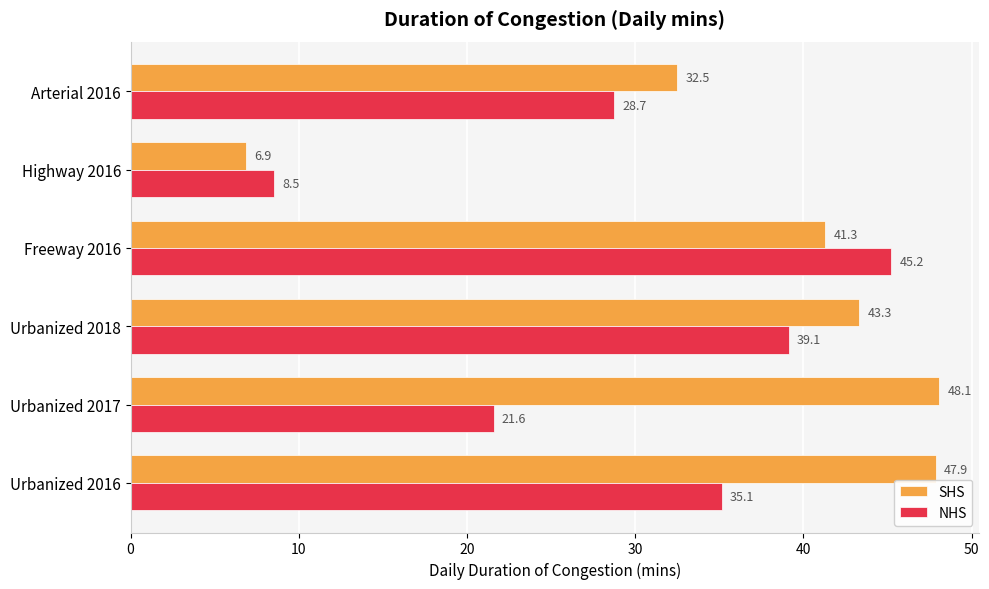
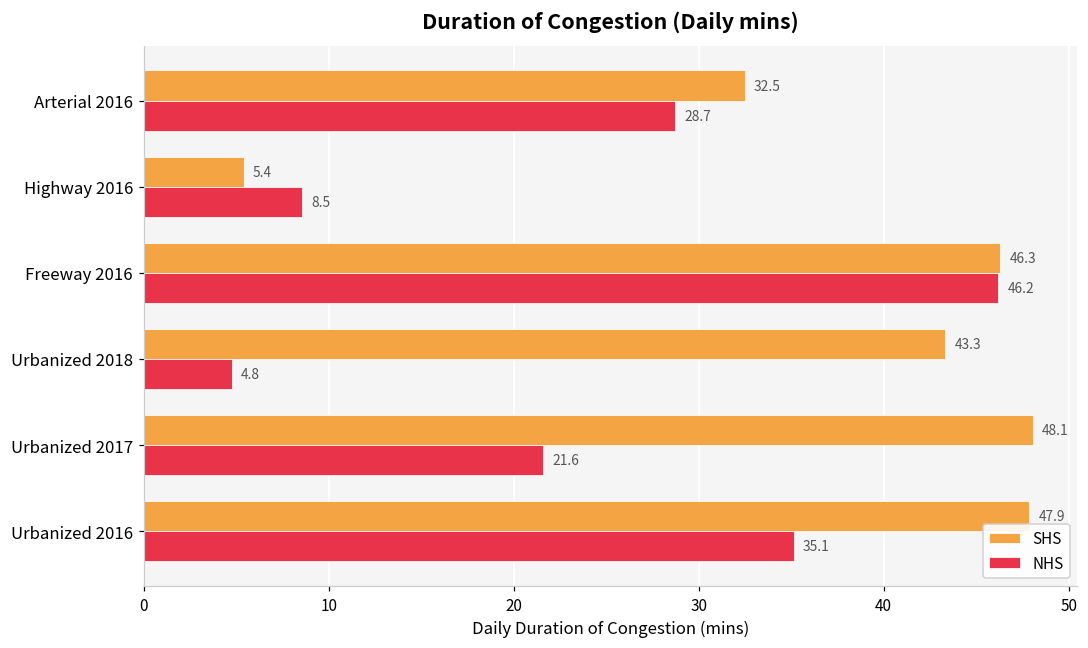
  {
    "SHS": {
      "Arterial 2016": 32.5,
-     "Highway 2016": 6.9,
-     "Freeway 2016": 41.3,
+     "Highway 2016": 5.4,
+     "Freeway 2016": 46.3,
      "Urbanized 2018": 43.3,
      "Urbanized 2017": 48.1,
      "Urbanized 2016": 47.9
    },
    "NHS": {
      "Arterial 2016": 28.7,
      "Highway 2016": 8.5,
-     "Freeway 2016": 45.2,
-     "Urbanized 2018": 39.1,
+     "Freeway 2016": 46.2,
+     "Urbanized 2018": 4.8,
      "Urbanized 2017": 21.6,
      "Urbanized 2016": 35.1
    }
  }
